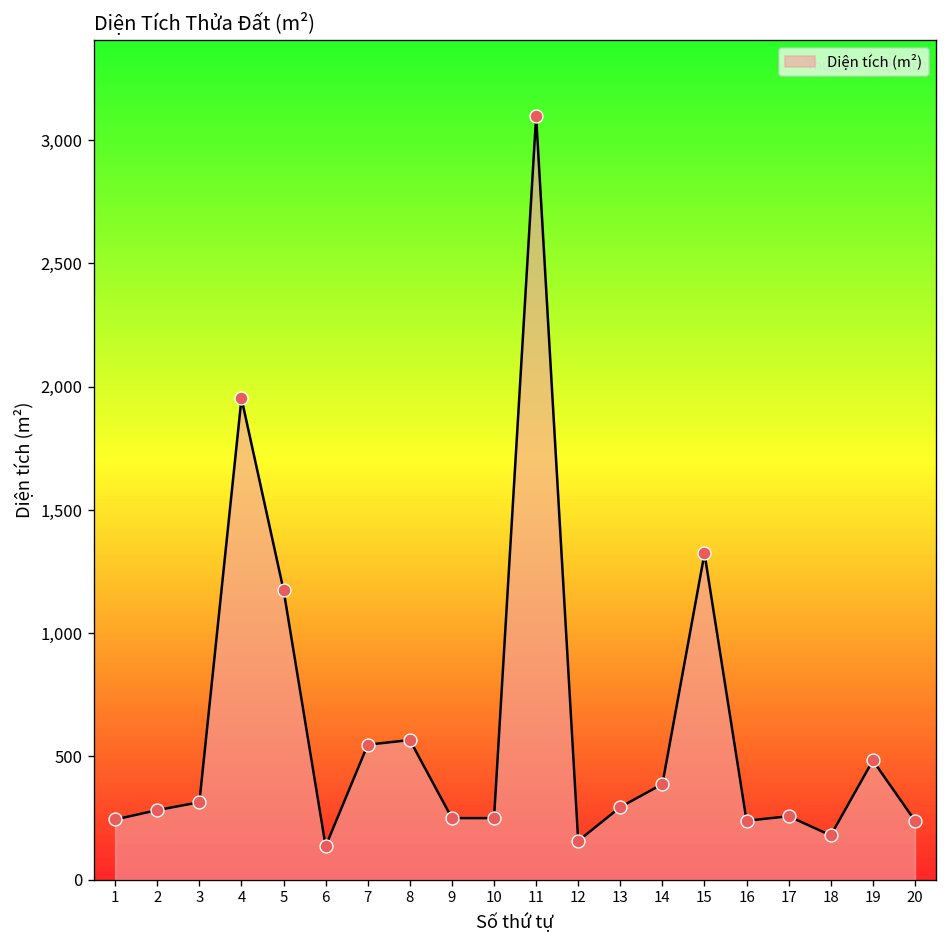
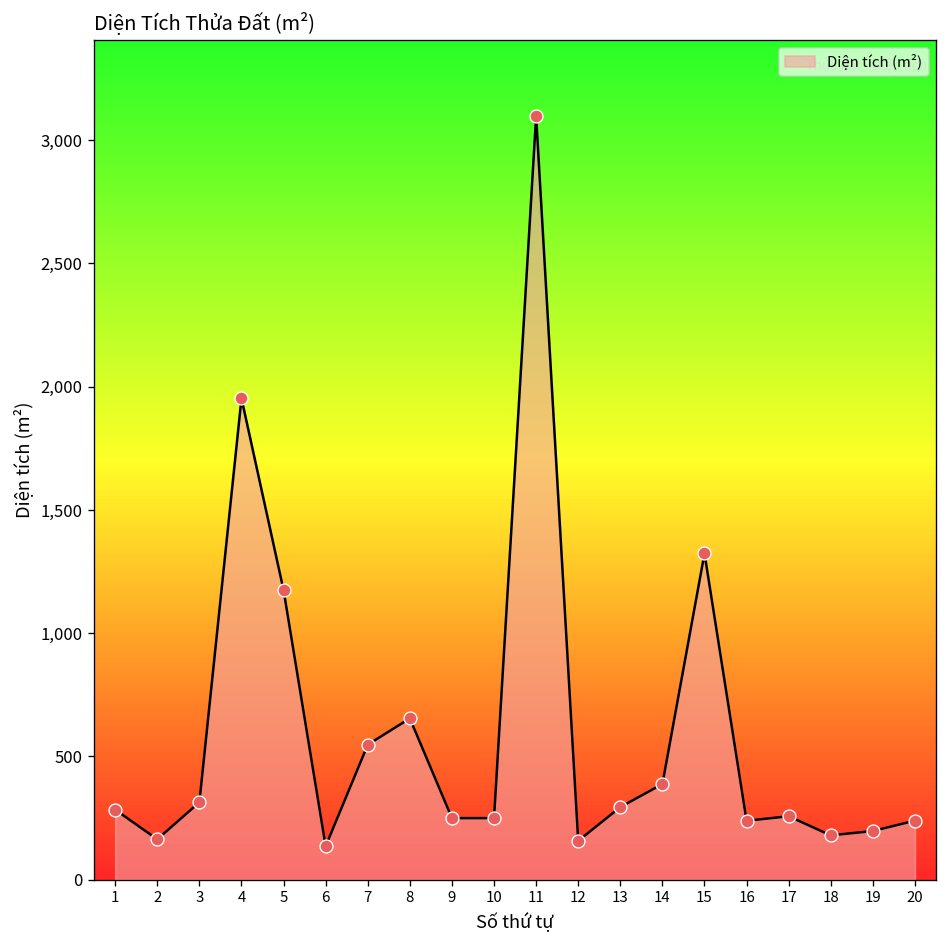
  {
-   "1": "240",
-   "2": "280",
+   "1": "280",
+   "2": "160",
    "3": "310",
    "4": "1,950",
    "5": "1,170",
    "6": "140",
    "7": "550",
-   "8": "570",
+   "8": "650",
    "9": "250",
    "10": "250",
    "11": "3,100",
    "12": "160",
    "13": "290",
    "14": "390",
    "15": "1,320",
    "16": "240",
    "17": "260",
    "18": "180",
-   "19": "480",
+   "19": "200",
    "20": "240"
  }
